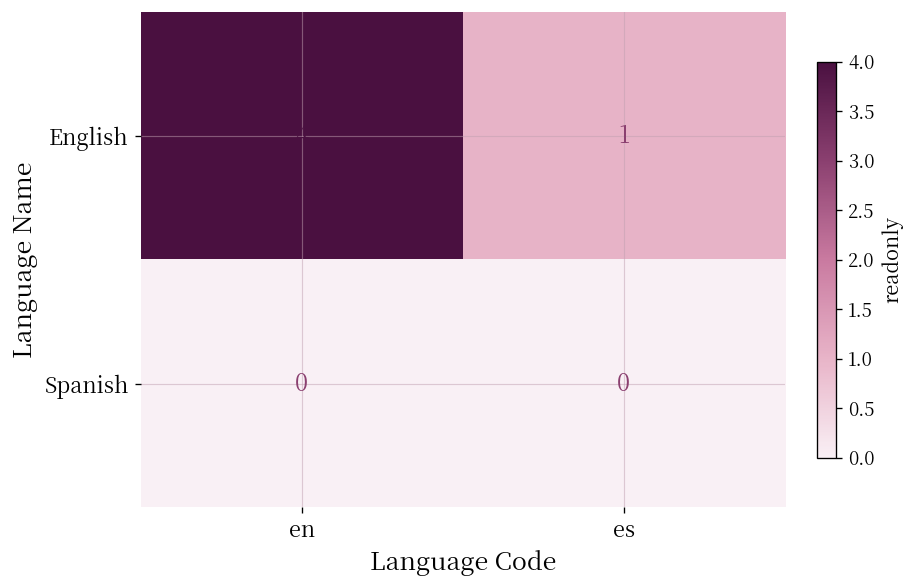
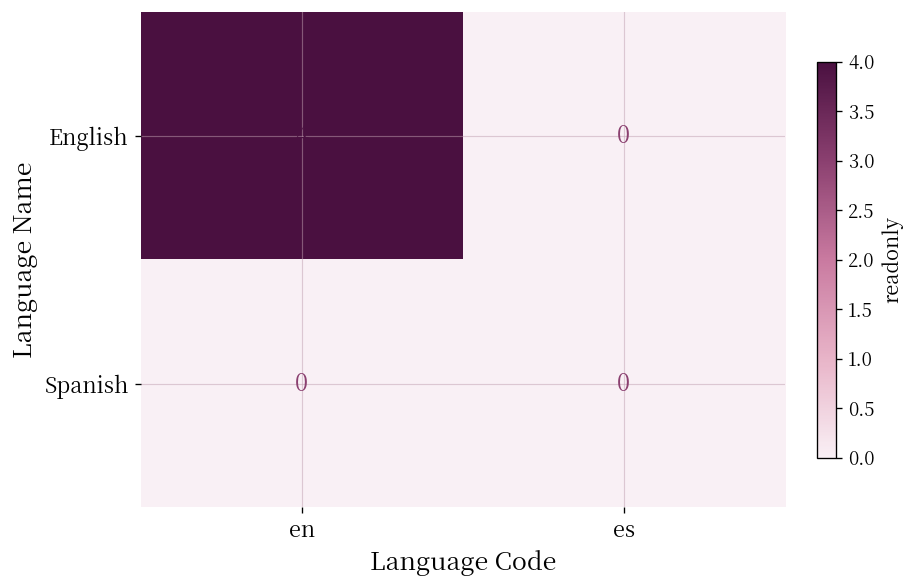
  {
    "English": {
-     "es": 1
+     "es": 0
    },
    "Spanish": {
      "en": 0,
      "es": 0
    }
  }
